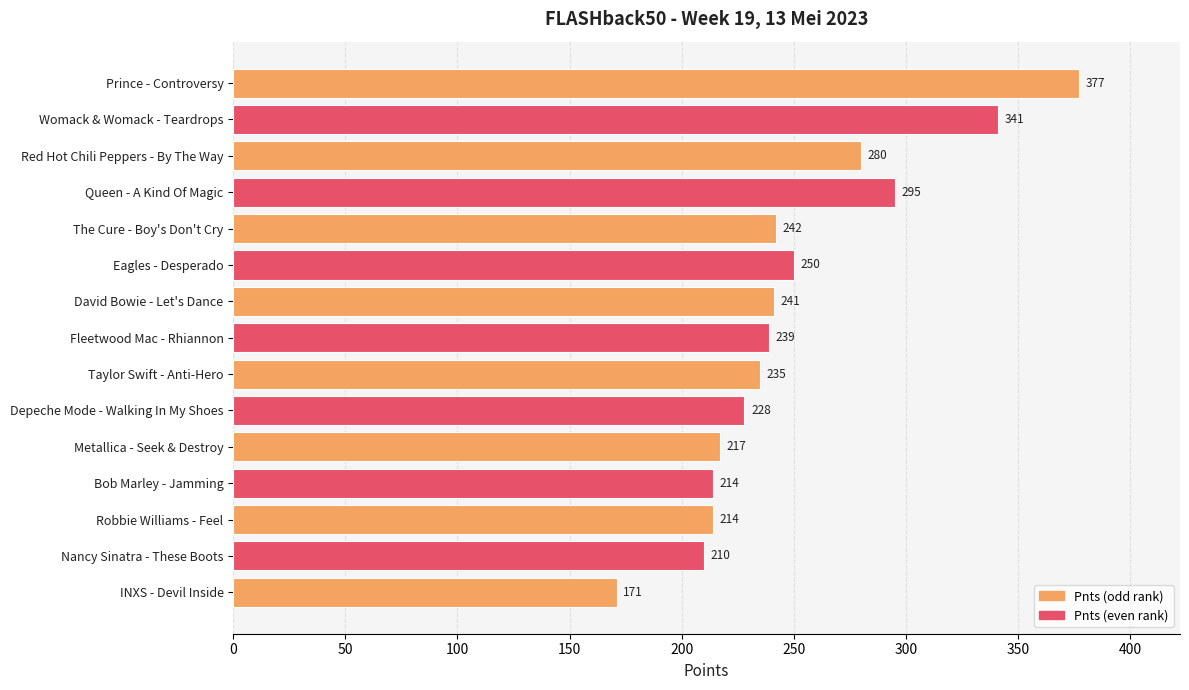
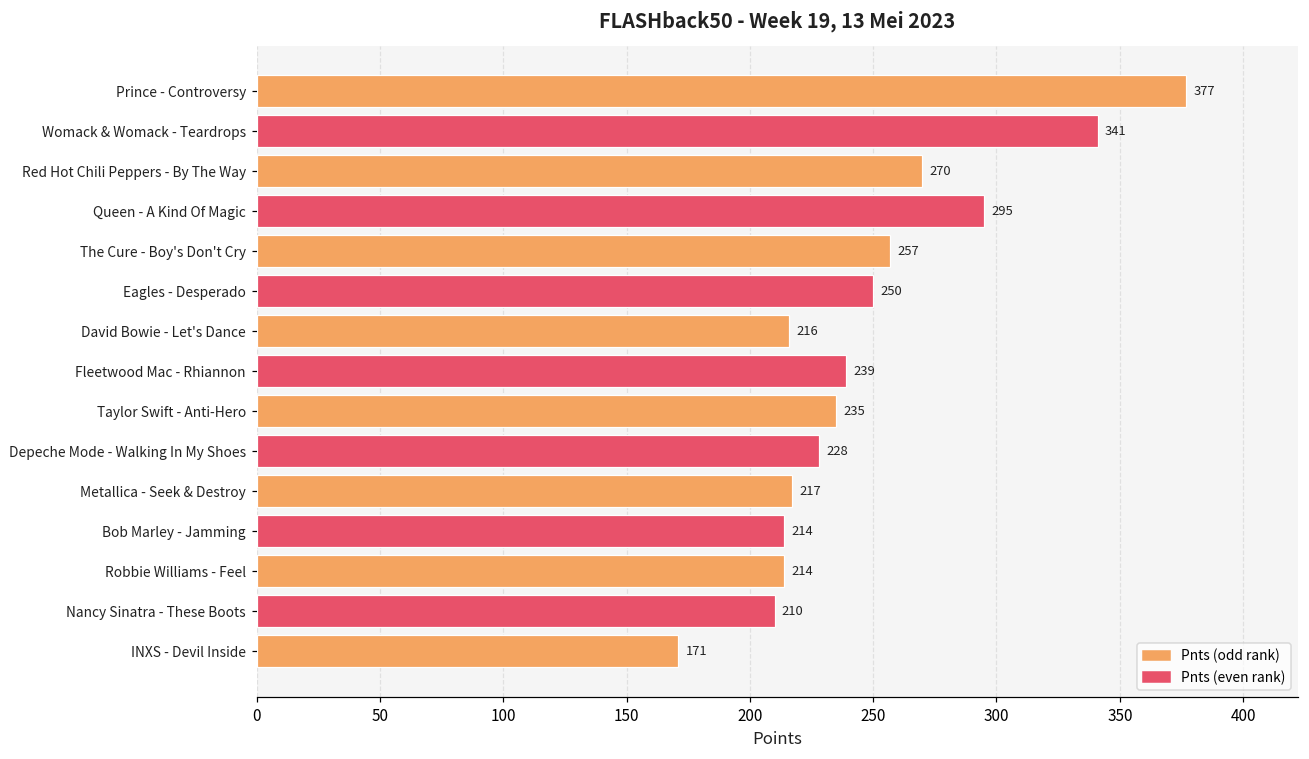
  {
    "Prince - Controversy": 377,
    "Womack & Womack - Teardrops": 341,
-   "Red Hot Chili Peppers - By The Way": 280,
+   "Red Hot Chili Peppers - By The Way": 270,
    "Queen - A Kind Of Magic": 295,
-   "The Cure - Boy's Don't Cry": 242,
+   "The Cure - Boy's Don't Cry": 257,
    "Eagles - Desperado": 250,
-   "David Bowie - Let's Dance": 241,
+   "David Bowie - Let's Dance": 216,
    "Fleetwood Mac - Rhiannon": 239,
    "Taylor Swift - Anti-Hero": 235,
    "Depeche Mode - Walking In My Shoes": 228,
    "Metallica - Seek & Destroy": 217,
    "Bob Marley - Jamming": 214,
    "Robbie Williams - Feel": 214,
    "Nancy Sinatra - These Boots": 210,
    "INXS - Devil Inside": 171
  }
